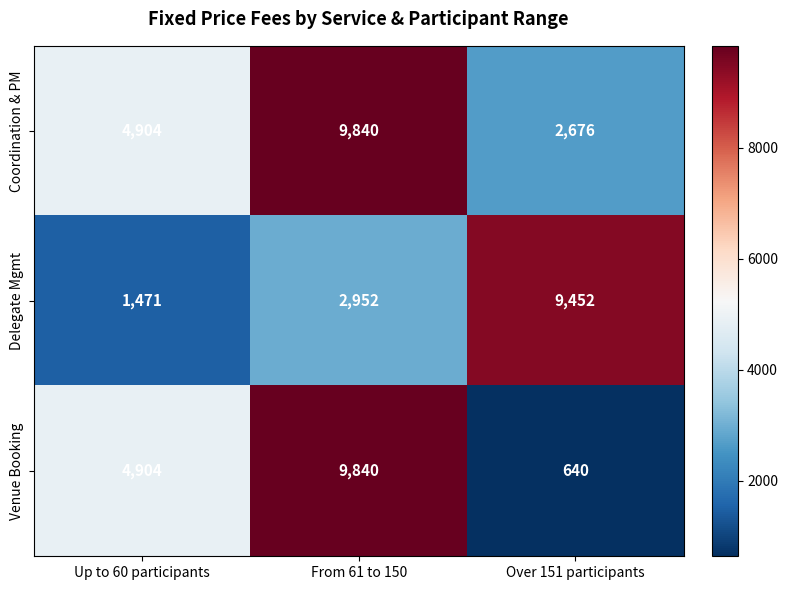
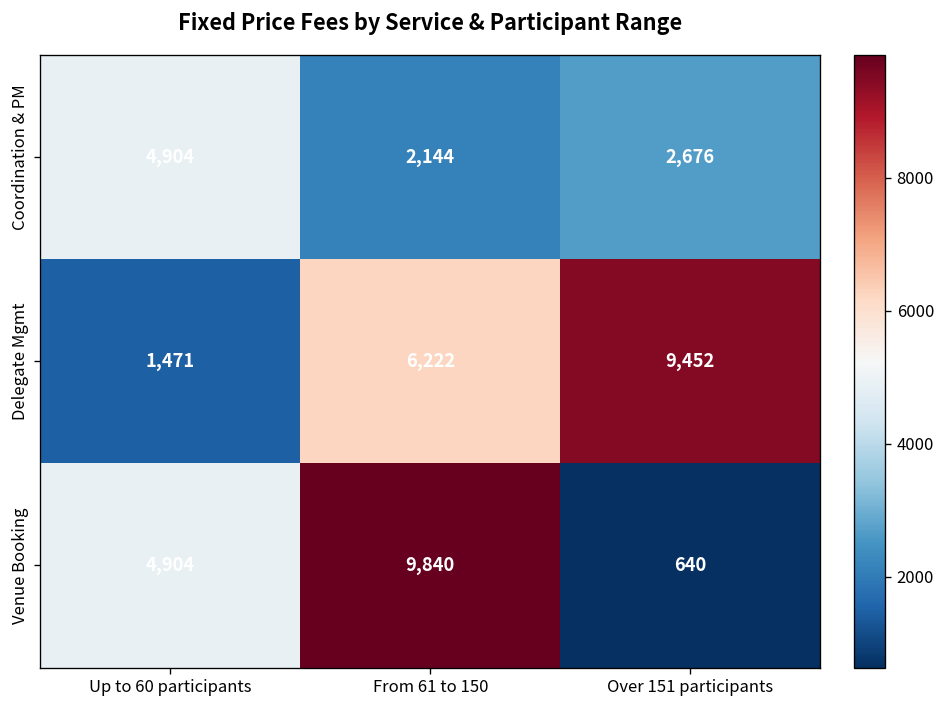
  {
    "Coordination & PM": {
-     "From 61 to 150": "9,840",
+     "From 61 to 150": "2,144",
      "Over 151 participants": "2,676"
    },
    "Delegate Mgmt": {
      "Up to 60 participants": "1,471",
-     "From 61 to 150": "2,952",
+     "From 61 to 150": "6,222",
      "Over 151 participants": "9,452"
    },
    "Venue Booking": {
      "From 61 to 150": "9,840",
      "Over 151 participants": "640"
    }
  }
